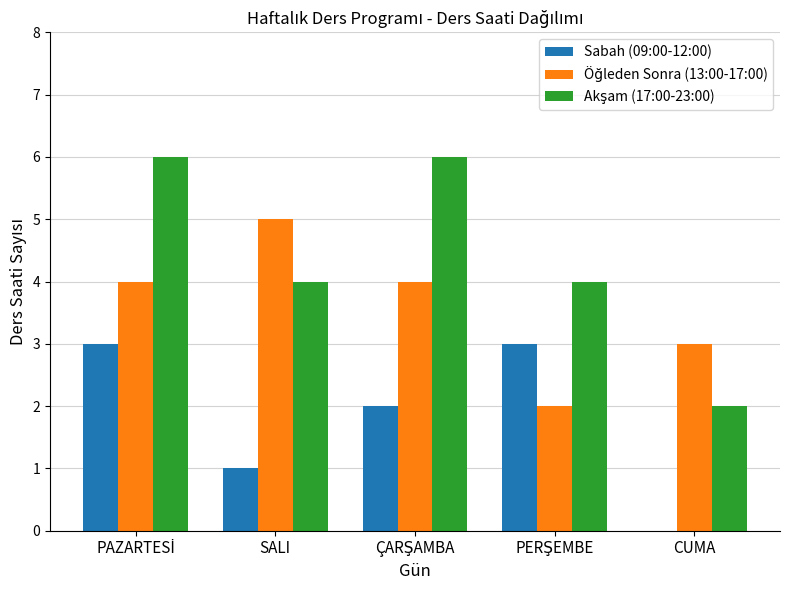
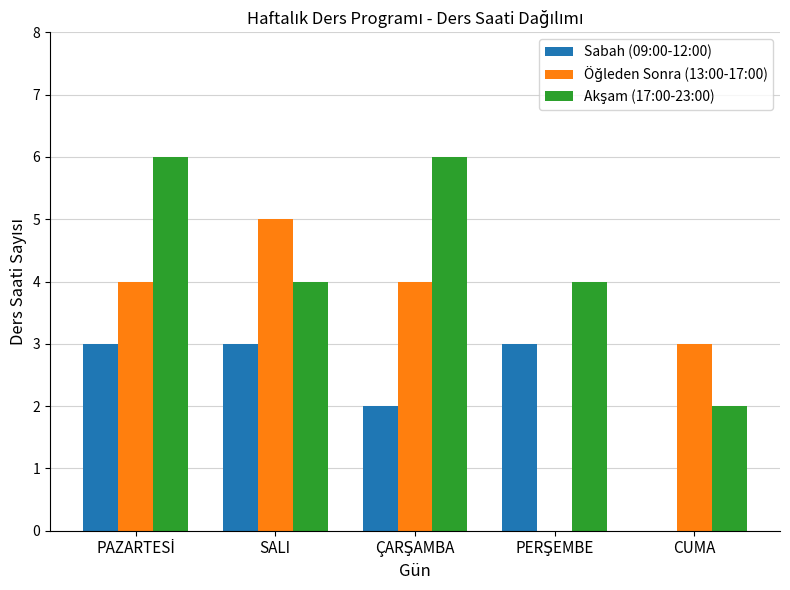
  {
    "Sabah (09:00-12:00)": {
      "PAZARTESİ": 3,
-     "SALI": 1,
+     "SALI": 3,
      "ÇARŞAMBA": 2,
      "PERŞEMBE": 3,
      "CUMA": 0
    },
    "Öğleden Sonra (13:00-17:00)": {
      "PAZARTESİ": 4,
      "SALI": 5,
      "ÇARŞAMBA": 4,
-     "PERŞEMBE": 2,
+     "PERŞEMBE": 0,
      "CUMA": 3
    },
    "Akşam (17:00-23:00)": {
      "PAZARTESİ": 6,
      "SALI": 4,
      "ÇARŞAMBA": 6,
      "PERŞEMBE": 4,
      "CUMA": 2
    }
  }
